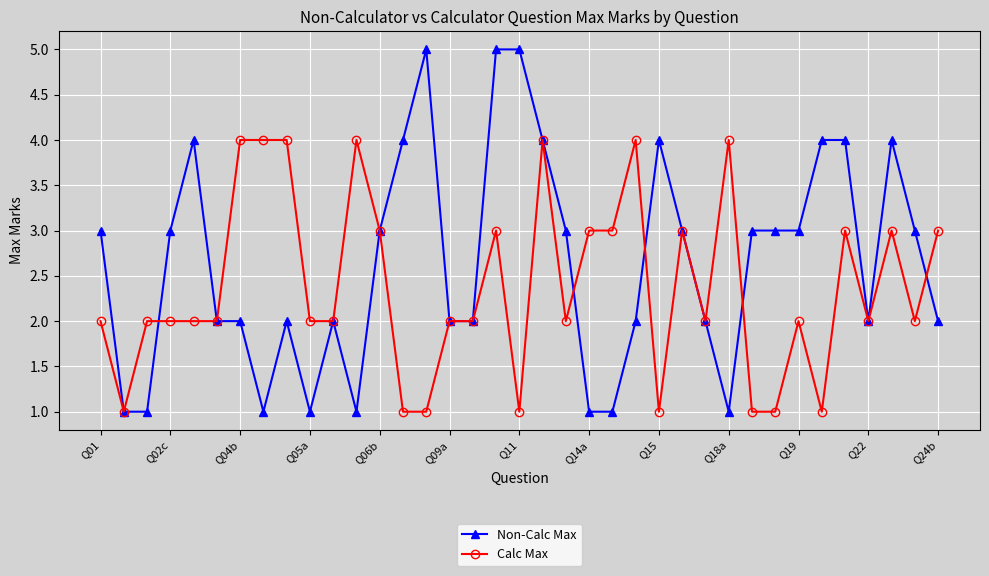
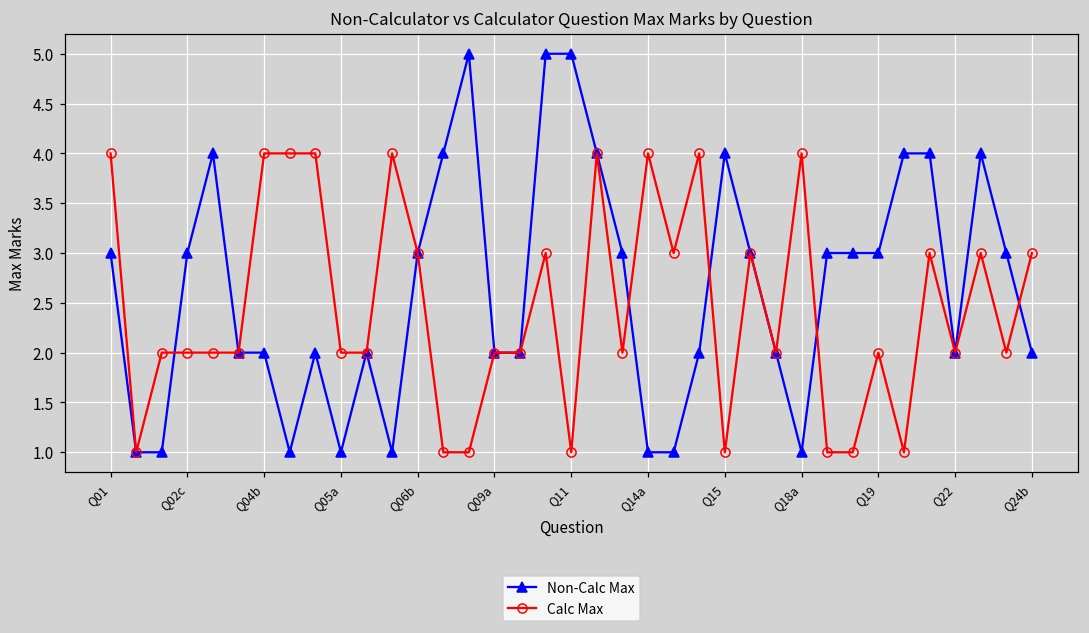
  {
    "Non-Calc Max": {
      "Q01": 3,
      "Q02c": 3,
      "Q04b": 2,
      "Q05a": 1,
      "Q11": 5,
      "Q14a": 1,
      "Q15": 4,
      "Q18a": 1,
      "Q19": 3,
      "Q24b": 2
    },
    "Calc Max": {
-     "Q01": 2,
+     "Q01": 4,
      "Q02c": 2,
      "Q04b": 4,
      "Q05a": 2,
      "Q11": 1,
-     "Q14a": 3,
+     "Q14a": 4,
      "Q15": 1,
      "Q18a": 4,
      "Q19": 2,
      "Q24b": 3
    }
  }
